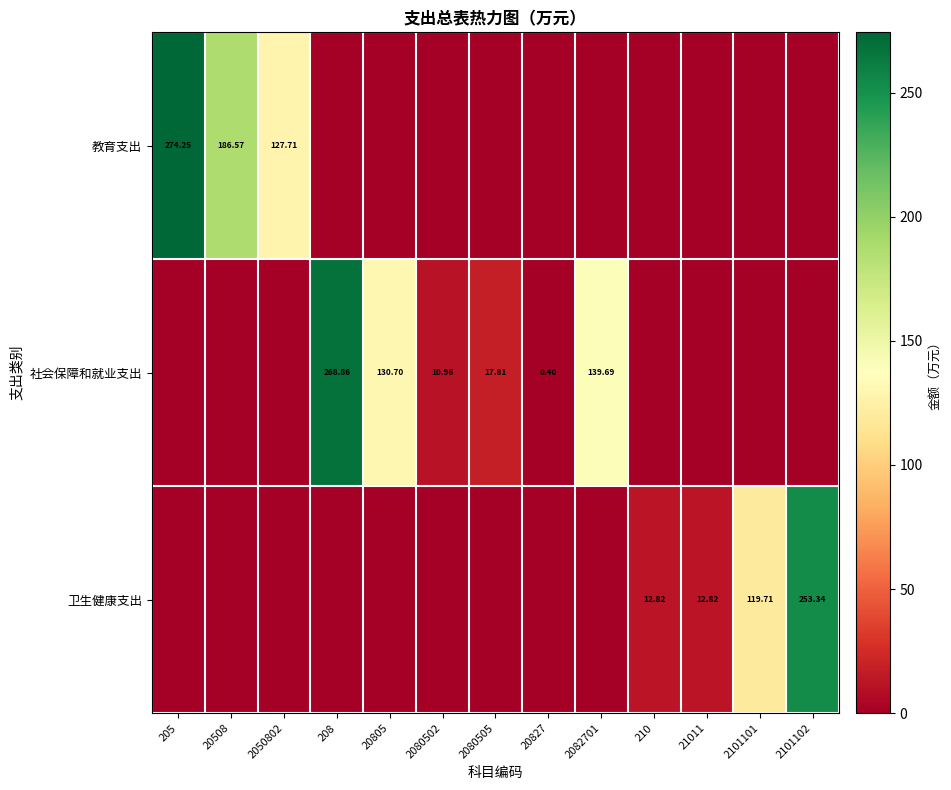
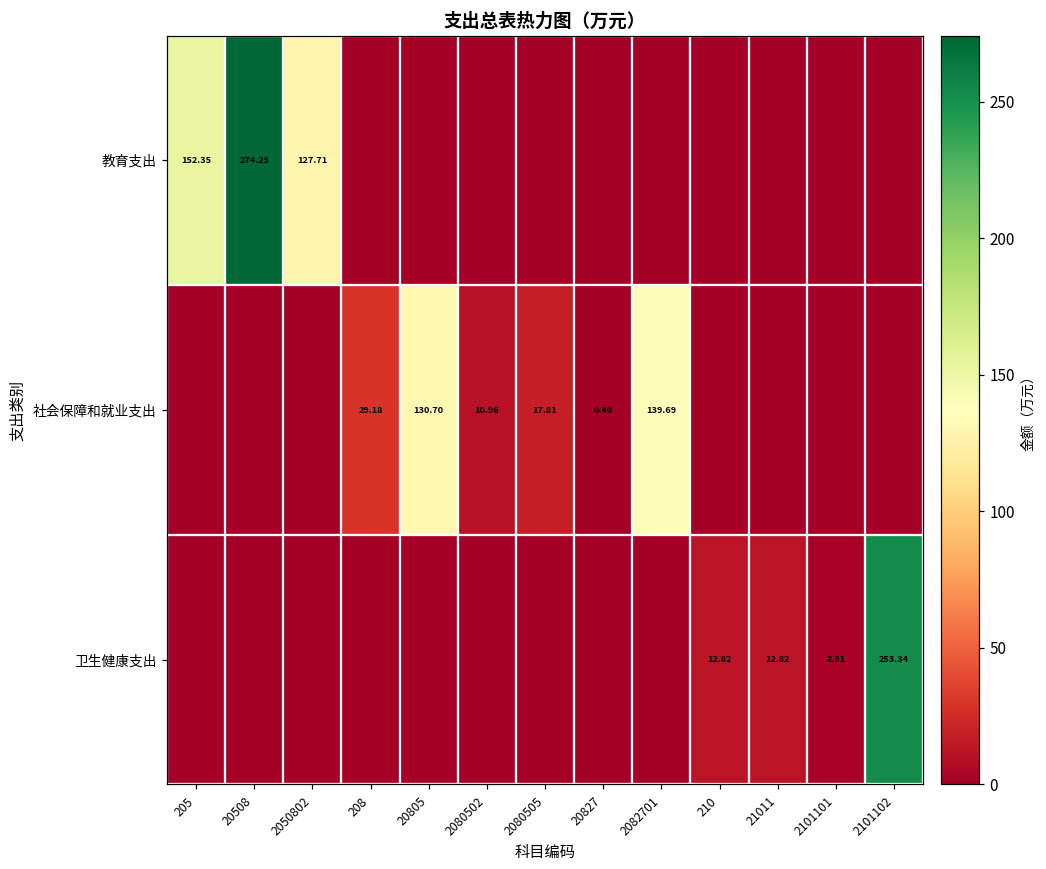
  {
    "教育支出": {
-     "205": 274.25,
-     "20508": 186.57,
+     "205": 152.35,
+     "20508": 274.25,
      "2050802": 127.71
    },
    "社会保障和就业支出": {
-     "208": 268.86,
+     "208": 29.18,
      "20805": 130.70,
      "2080502": 10.96,
      "2080505": 17.81,
      "20827": 0.40,
      "2082701": 139.69
    },
    "卫生健康支出": {
      "210": 12.82,
      "21011": 12.82,
-     "2101101": 119.71,
+     "2101101": 2.51,
      "2101102": 253.34
    }
  }
